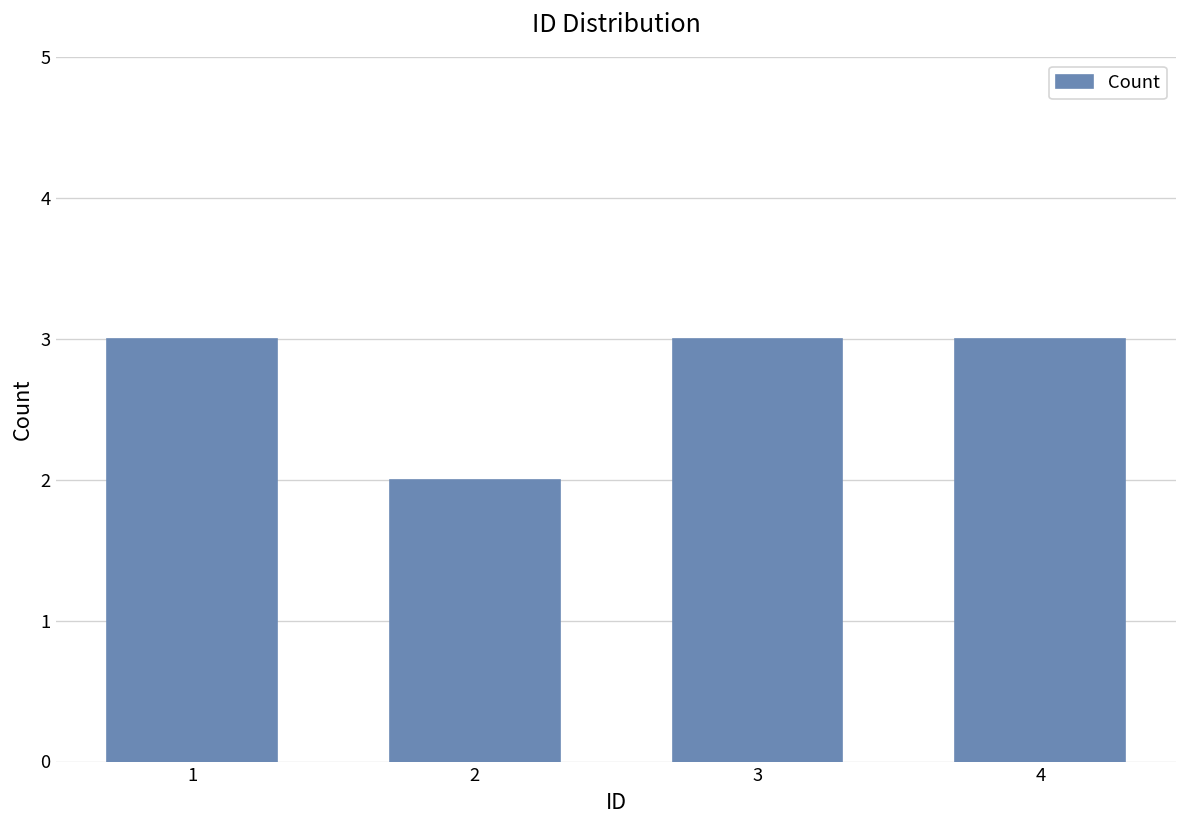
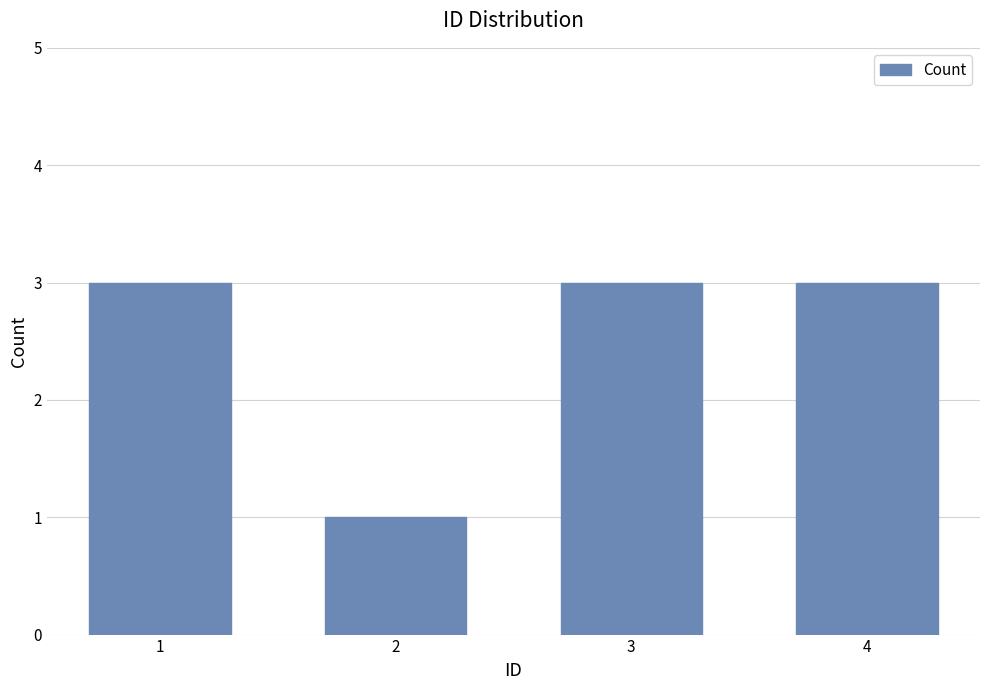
  {
    "1": 3,
-   "2": 2,
+   "2": 1,
    "3": 3,
    "4": 3
  }
